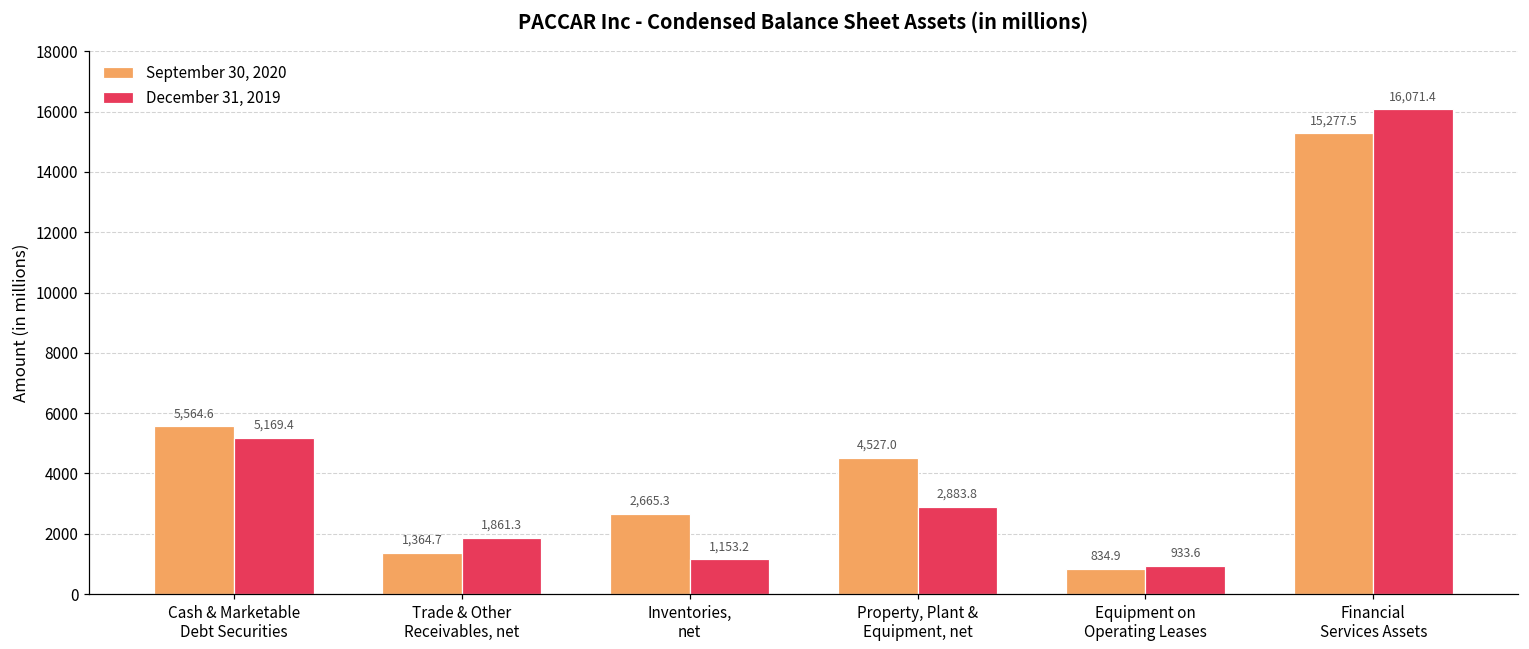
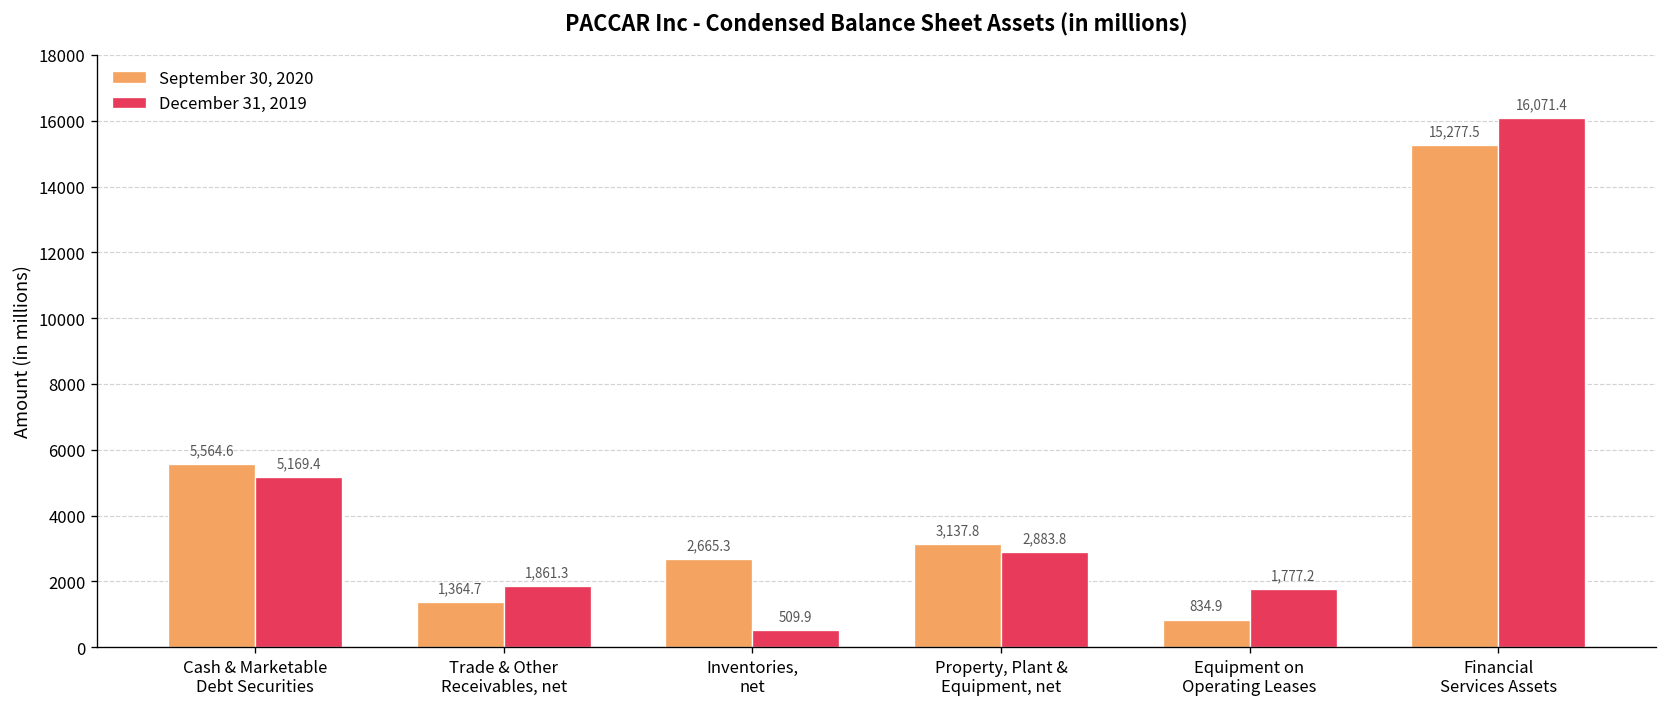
  {
    "September 30, 2020": {
      "Cash & Marketable Debt Securities": "5,564.6",
      "Trade & Other Receivables, net": "1,364.7",
      "Inventories, net": "2,665.3",
-     "Property, Plant & Equipment, net": "4,527.0",
+     "Property, Plant & Equipment, net": "3,137.8",
      "Equipment on Operating Leases": "834.9",
      "Financial Services Assets": "15,277.5"
    },
    "December 31, 2019": {
      "Cash & Marketable Debt Securities": "5,169.4",
      "Trade & Other Receivables, net": "1,861.3",
-     "Inventories, net": "1,153.2",
+     "Inventories, net": "509.9",
      "Property, Plant & Equipment, net": "2,883.8",
-     "Equipment on Operating Leases": "933.6",
+     "Equipment on Operating Leases": "1,777.2",
      "Financial Services Assets": "16,071.4"
    }
  }
